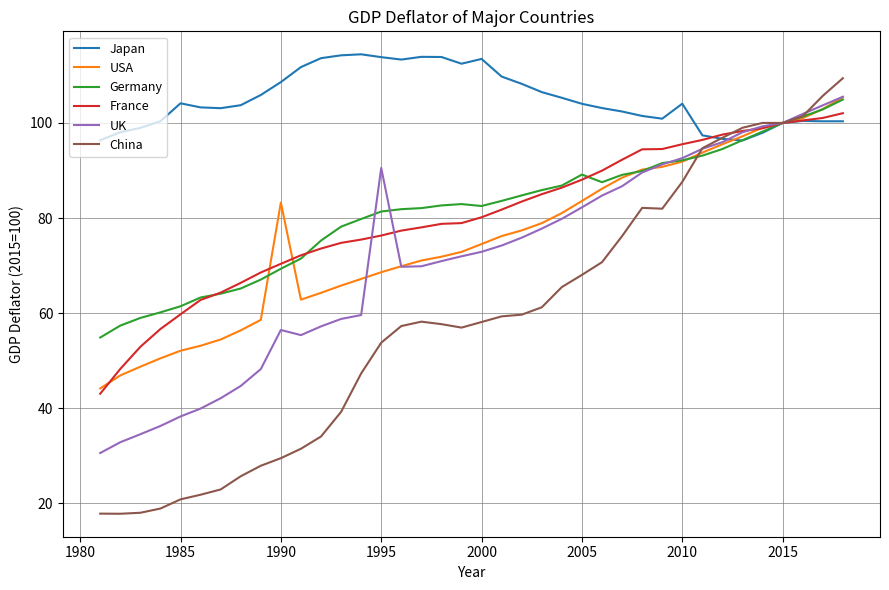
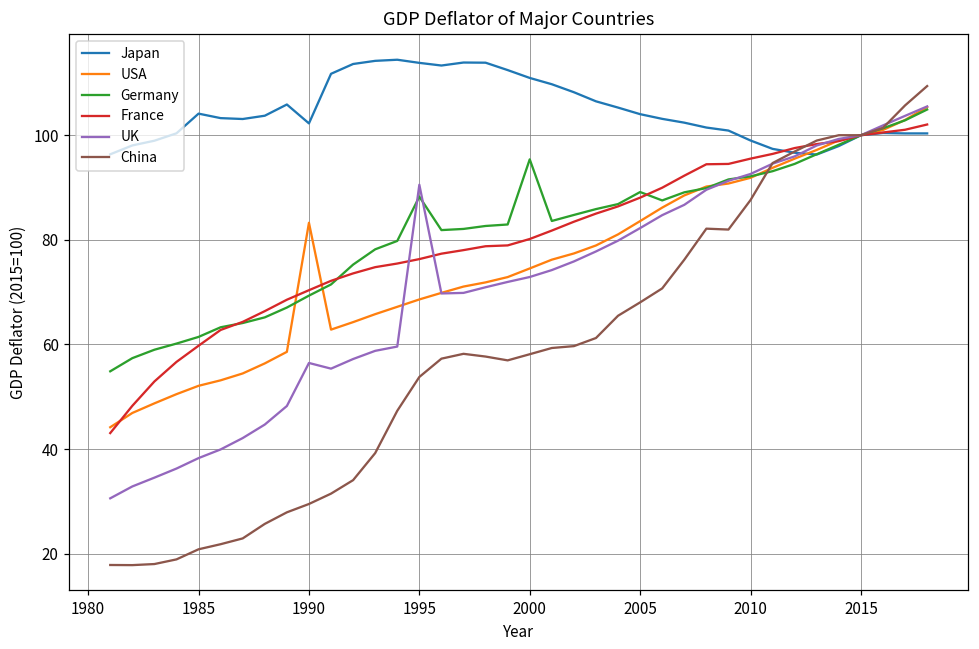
  {
    "Japan": {
      "1985": 104,
-     "1990": 109,
+     "1990": 102,
      "1995": 114,
-     "2000": 113,
+     "2000": 111,
      "2005": 104,
-     "2010": 104
+     "2010": 99
    },
    "USA": {
      "1985": 52,
      "1990": 83,
      "1995": 69,
      "2000": 75,
      "2005": 84
    },
    "Germany": {
      "1985": 61,
      "1990": 69,
-     "1995": 81,
-     "2000": 83,
+     "1995": 88,
+     "2000": 95,
      "2005": 89
    },
    "France": {
      "1985": 60,
      "1990": 70,
      "1995": 76,
      "2000": 80,
      "2005": 88,
      "2010": 96
    },
    "UK": {
      "1985": 38,
      "1990": 56,
      "1995": 91,
      "2000": 73,
      "2005": 82
    },
    "China": {
      "1985": 21,
      "1990": 29,
      "1995": 54,
      "2000": 58,
      "2005": 68,
      "2010": 88
    }
  }
